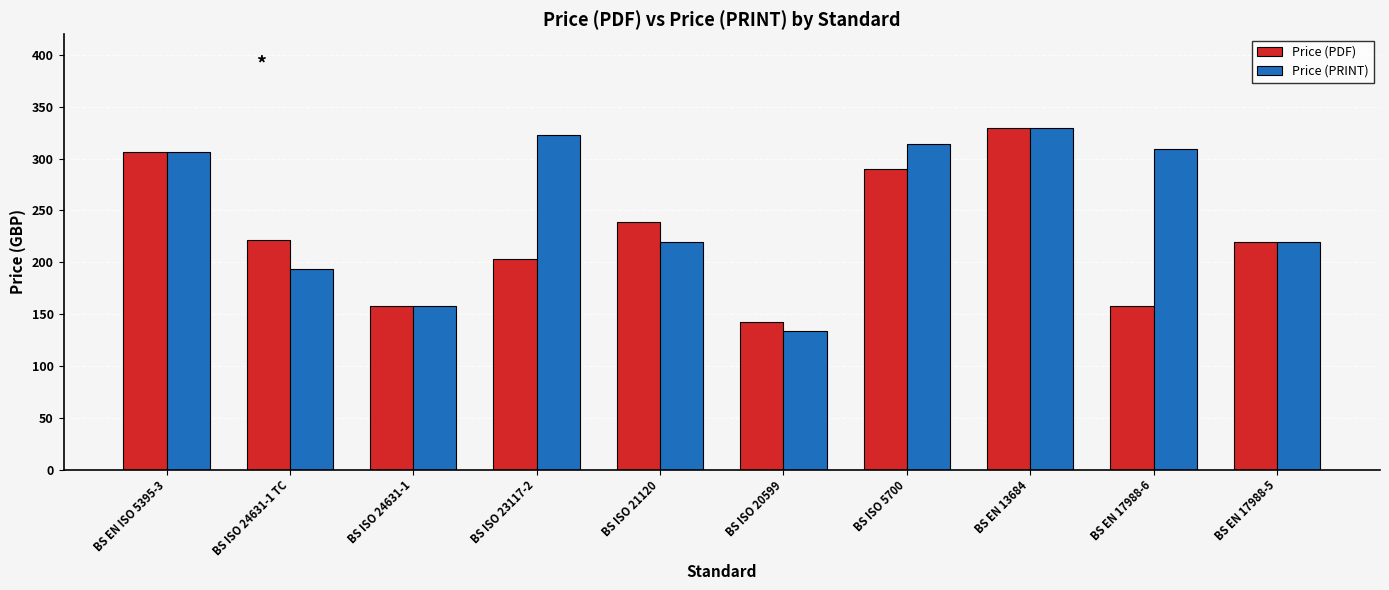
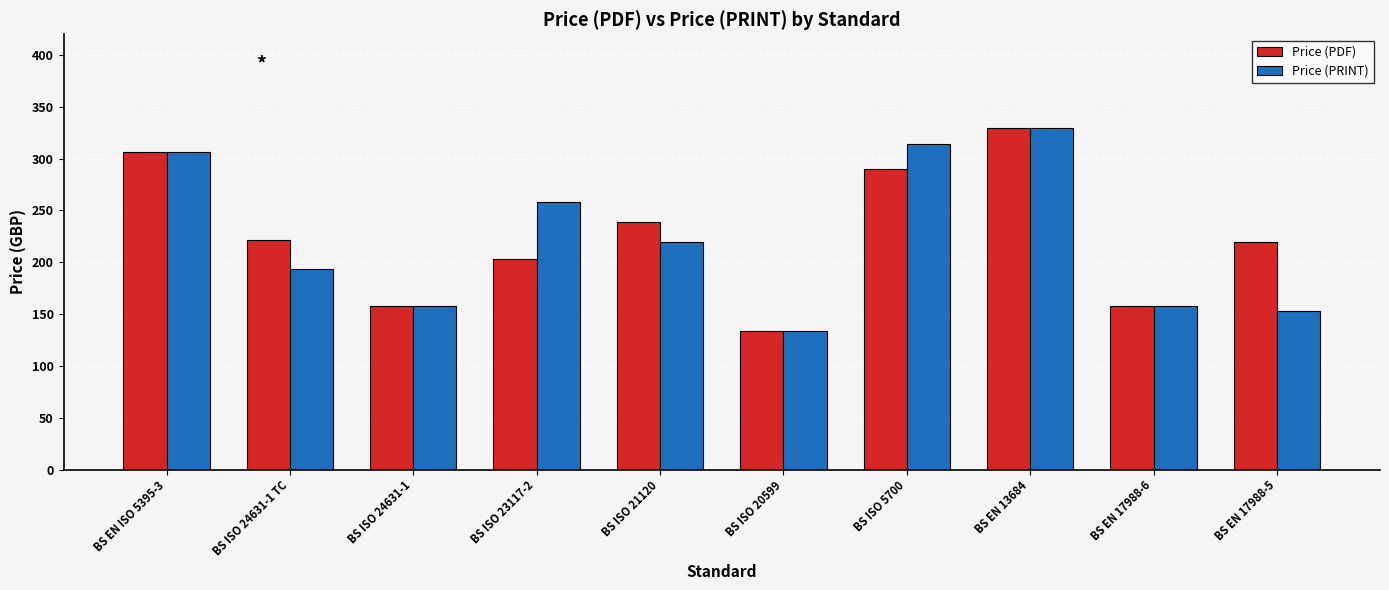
  {
    "Price (PDF)": {
      "BS EN ISO 5395-3": 306,
      "BS ISO 24631-1 TC": 222,
      "BS ISO 24631-1": 158,
      "BS ISO 23117-2": 204,
      "BS ISO 21120": 239,
-     "BS ISO 20599": 142,
+     "BS ISO 20599": 134,
      "BS ISO 5700": 290,
      "BS EN 13684": 330,
      "BS EN 17988-6": 158,
      "BS EN 17988-5": 220
    },
    "Price (PRINT)": {
      "BS EN ISO 5395-3": 306,
      "BS ISO 24631-1 TC": 193,
      "BS ISO 24631-1": 158,
-     "BS ISO 23117-2": 323,
+     "BS ISO 23117-2": 258,
      "BS ISO 21120": 220,
      "BS ISO 20599": 134,
      "BS ISO 5700": 314,
      "BS EN 13684": 330,
-     "BS EN 17988-6": 310,
-     "BS EN 17988-5": 220
+     "BS EN 17988-6": 158,
+     "BS EN 17988-5": 153
    }
  }
